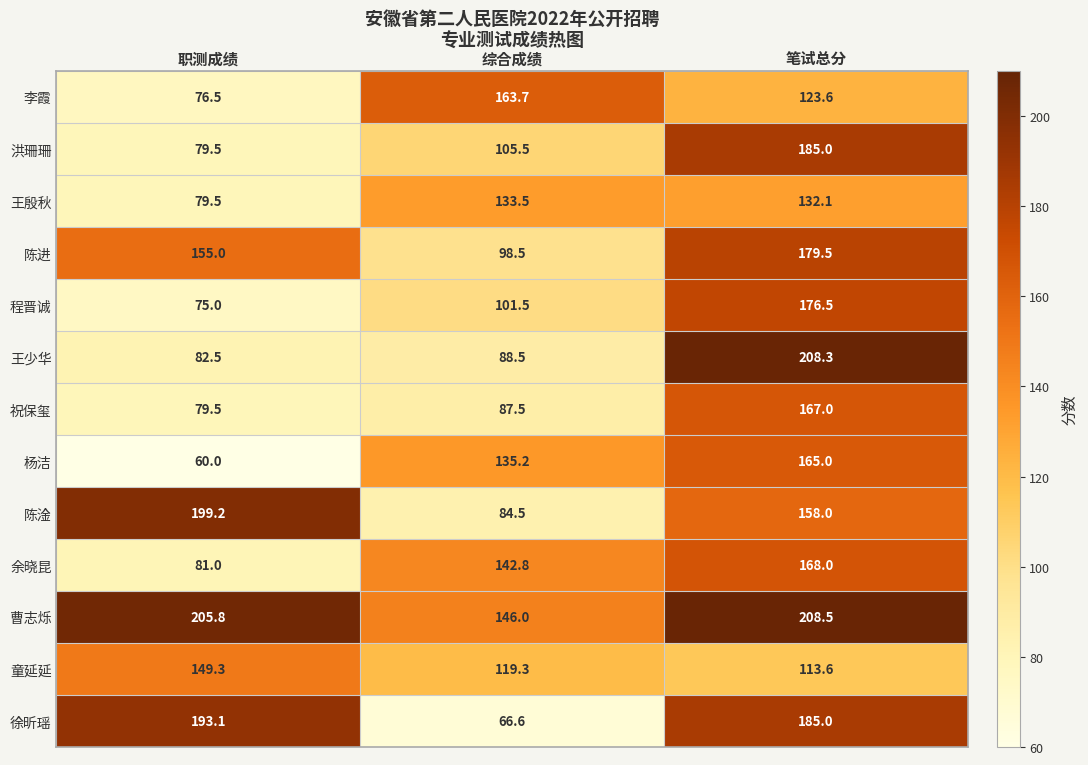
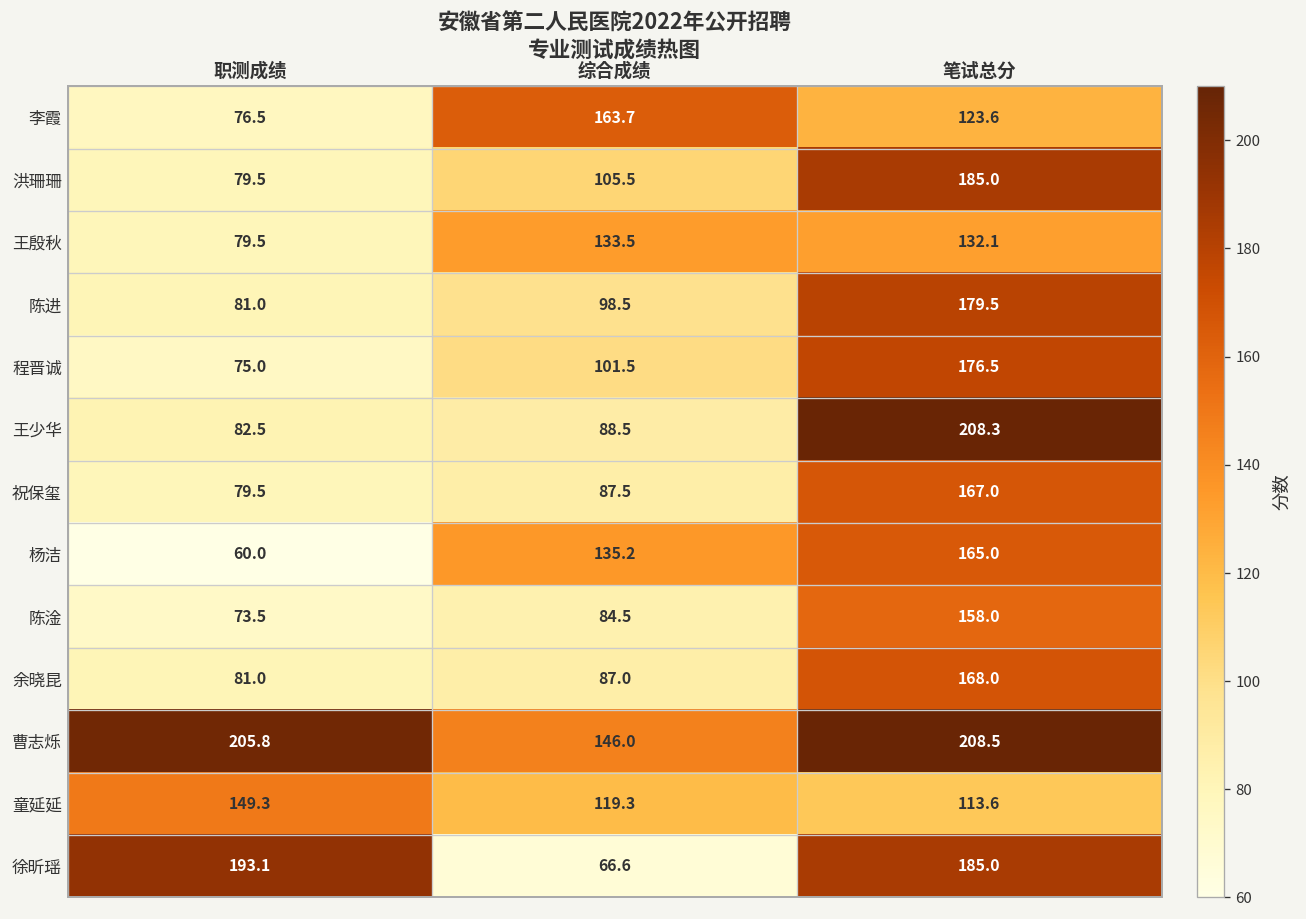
  {
    "李霞": {
      "职测成绩": 76.5,
      "综合成绩": 163.7,
      "笔试总分": 123.6
    },
    "洪珊珊": {
      "职测成绩": 79.5,
      "综合成绩": 105.5,
      "笔试总分": 185.0
    },
    "王殷秋": {
      "职测成绩": 79.5,
      "综合成绩": 133.5,
      "笔试总分": 132.1
    },
    "陈进": {
-     "职测成绩": 155.0,
+     "职测成绩": 81.0,
      "综合成绩": 98.5,
      "笔试总分": 179.5
    },
    "程晋诚": {
      "职测成绩": 75.0,
      "综合成绩": 101.5,
      "笔试总分": 176.5
    },
    "王少华": {
      "职测成绩": 82.5,
      "综合成绩": 88.5,
      "笔试总分": 208.3
    },
    "祝保玺": {
      "职测成绩": 79.5,
      "综合成绩": 87.5,
      "笔试总分": 167.0
    },
    "杨洁": {
      "职测成绩": 60.0,
      "综合成绩": 135.2,
      "笔试总分": 165.0
    },
    "陈淦": {
-     "职测成绩": 199.2,
+     "职测成绩": 73.5,
      "综合成绩": 84.5,
      "笔试总分": 158.0
    },
    "余晓昆": {
      "职测成绩": 81.0,
-     "综合成绩": 142.8,
+     "综合成绩": 87.0,
      "笔试总分": 168.0
    },
    "曹志烁": {
      "职测成绩": 205.8,
      "综合成绩": 146.0,
      "笔试总分": 208.5
    },
    "童延延": {
      "职测成绩": 149.3,
      "综合成绩": 119.3,
      "笔试总分": 113.6
    },
    "徐昕瑶": {
      "职测成绩": 193.1,
      "综合成绩": 66.6,
      "笔试总分": 185.0
    }
  }
